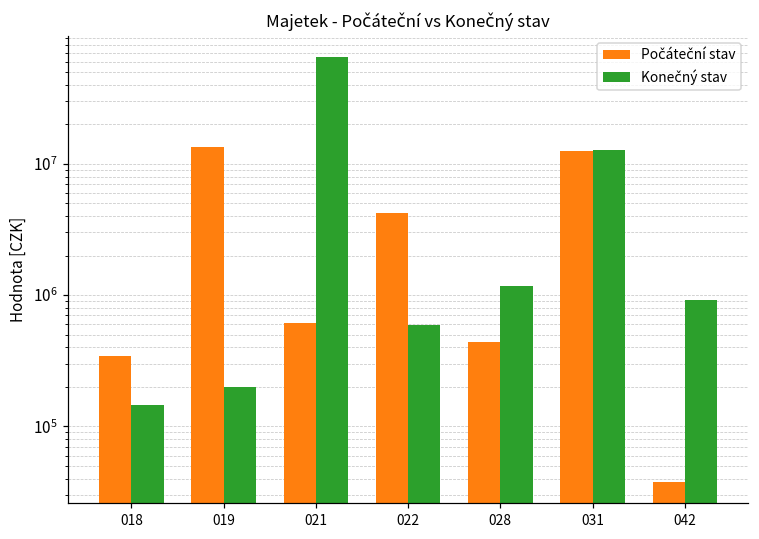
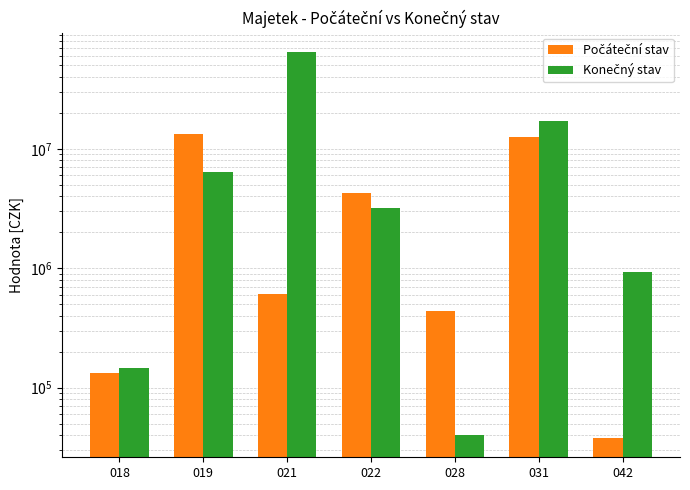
  {
    "Počáteční stav": {
-     "018": 340000,
+     "018": 130000,
      "019": 13000000,
      "021": 600000,
      "022": 4200000,
      "028": 440000,
      "031": 13000000,
      "042": 38000
    },
    "Konečný stav": {
      "018": 150000,
-     "019": 200000,
+     "019": 6000000,
      "021": 60000000,
-     "022": 600000,
-     "028": 1200000,
-     "031": 13000000,
+     "022": 3200000,
+     "028": 40000,
+     "031": 17000000,
      "042": 900000
    }
  }
